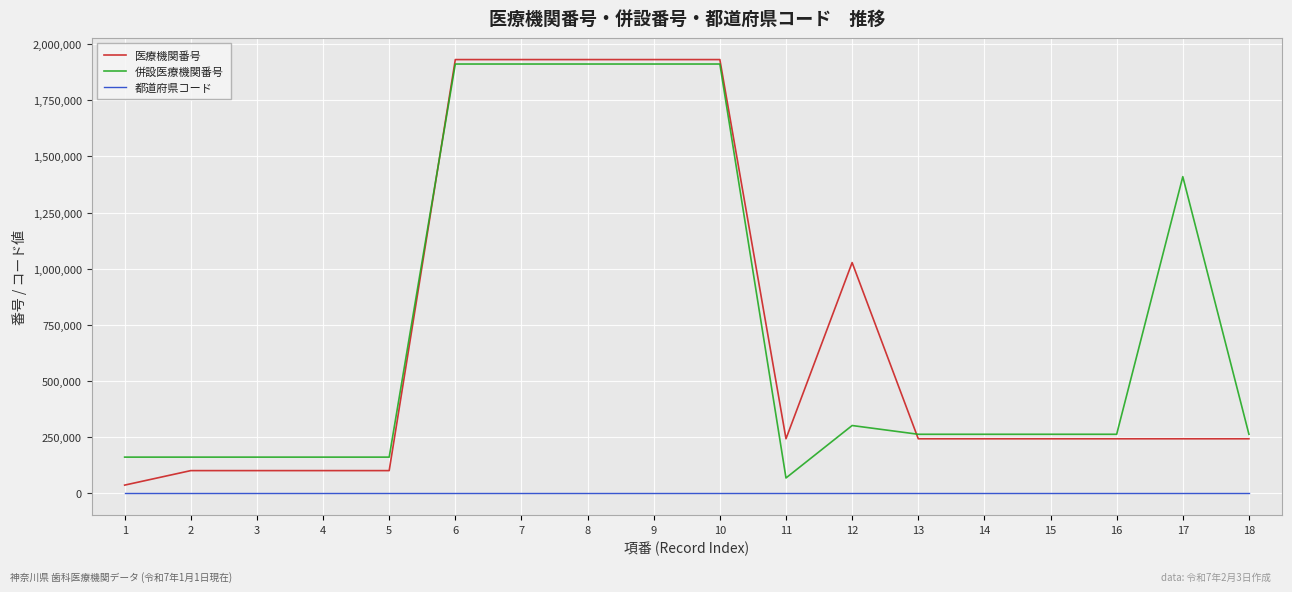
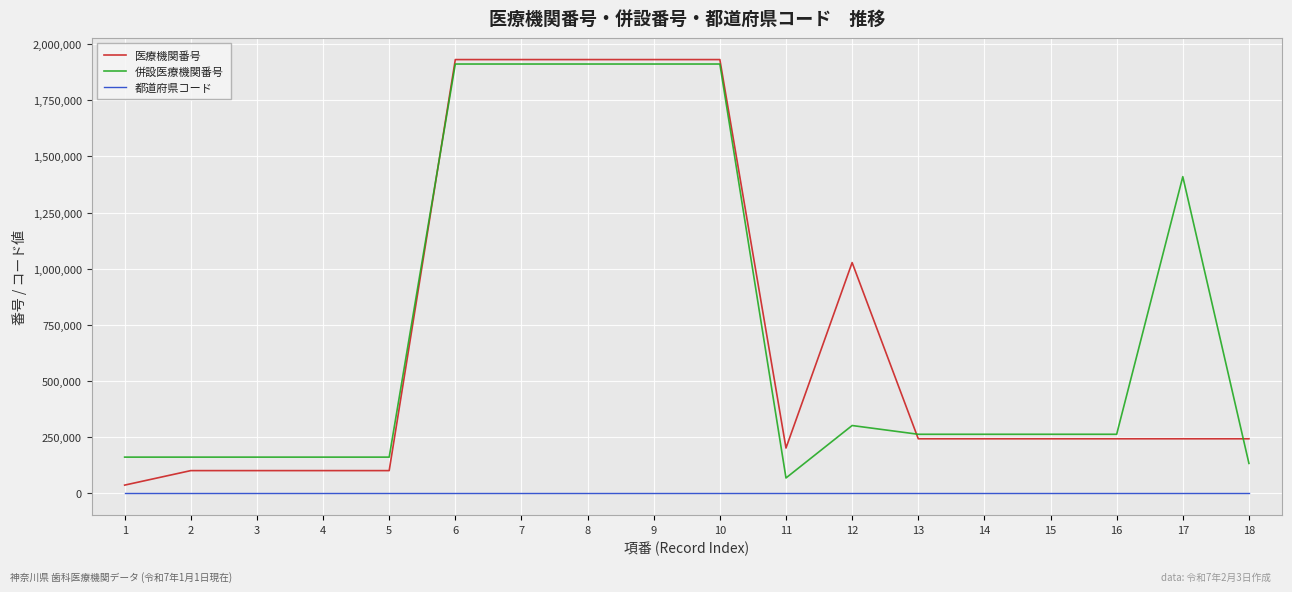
  {
    "医療機関番号": {
      "1": "40,000",
      "2": "100,000",
      "3": "100,000",
      "4": "100,000",
      "5": "100,000",
      "6": "1,930,000",
      "7": "1,930,000",
      "8": "1,930,000",
      "9": "1,930,000",
      "10": "1,930,000",
-     "11": "240,000",
+     "11": "200,000",
      "12": "1,030,000",
      "13": "240,000",
      "14": "240,000",
      "15": "240,000",
      "16": "240,000",
      "17": "240,000",
      "18": "240,000"
    },
    "併設医療機関番号": {
      "1": "160,000",
      "2": "160,000",
      "3": "160,000",
      "4": "160,000",
      "5": "160,000",
      "6": "1,910,000",
      "7": "1,910,000",
      "8": "1,910,000",
      "9": "1,910,000",
      "10": "1,910,000",
      "11": "70,000",
      "12": "300,000",
      "13": "260,000",
      "14": "260,000",
      "15": "260,000",
      "16": "260,000",
      "17": "1,410,000",
-     "18": "260,000"
+     "18": "130,000"
    },
    "都道府県コード": {
      "1": "0",
      "2": "0",
      "3": "0",
      "4": "0",
      "5": "0",
      "6": "0",
      "7": "0",
      "8": "0",
      "9": "0",
      "10": "0",
      "11": "0",
      "12": "0",
      "13": "0",
      "14": "0",
      "15": "0",
      "16": "0",
      "17": "0",
      "18": "0"
    }
  }
